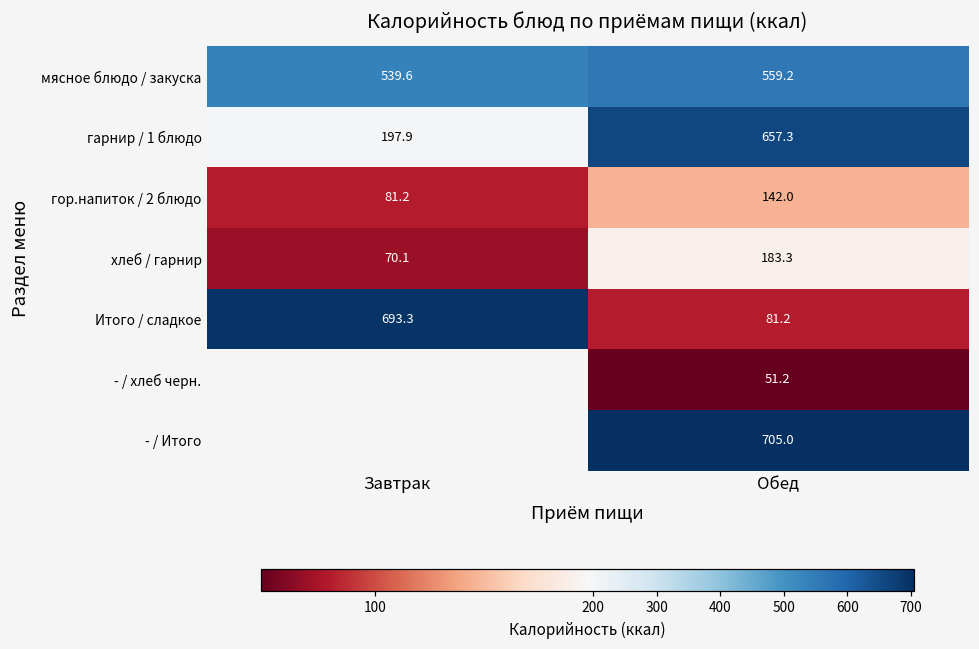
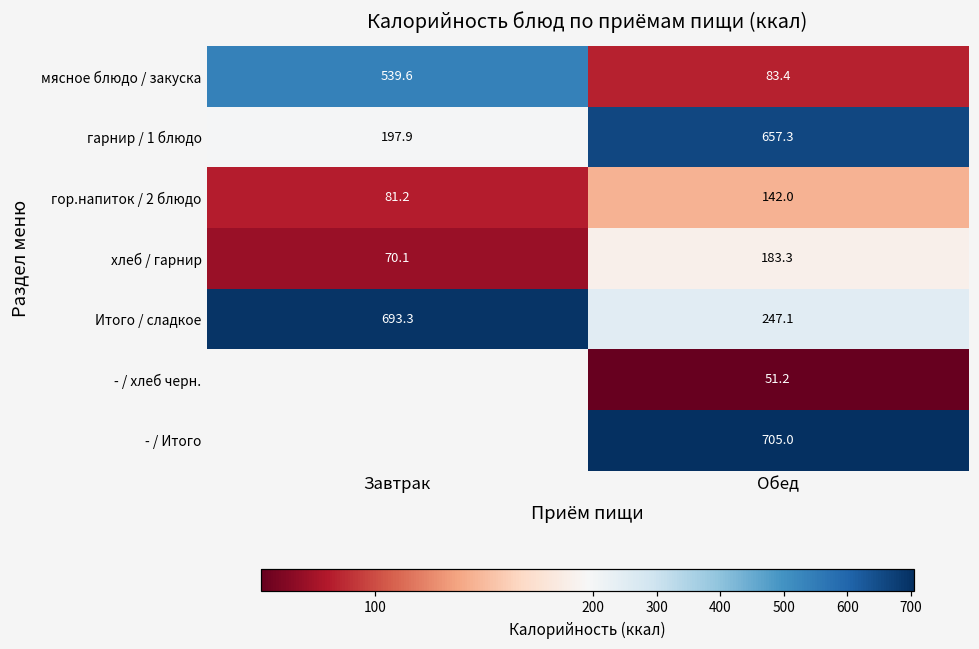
  {
    "мясное блюдо / закуска": {
      "Завтрак": 539.6,
-     "Обед": 559.2
+     "Обед": 83.4
    },
    "гарнир / 1 блюдо": {
      "Завтрак": 197.9,
      "Обед": 657.3
    },
    "гор.напиток / 2 блюдо": {
      "Завтрак": 81.2,
      "Обед": 142.0
    },
    "хлеб / гарнир": {
      "Завтрак": 70.1,
      "Обед": 183.3
    },
    "Итого / сладкое": {
      "Завтрак": 693.3,
-     "Обед": 81.2
+     "Обед": 247.1
    },
    "- / хлеб черн.": {
      "Обед": 51.2
    },
    "- / Итого": {
      "Обед": 705.0
    }
  }
